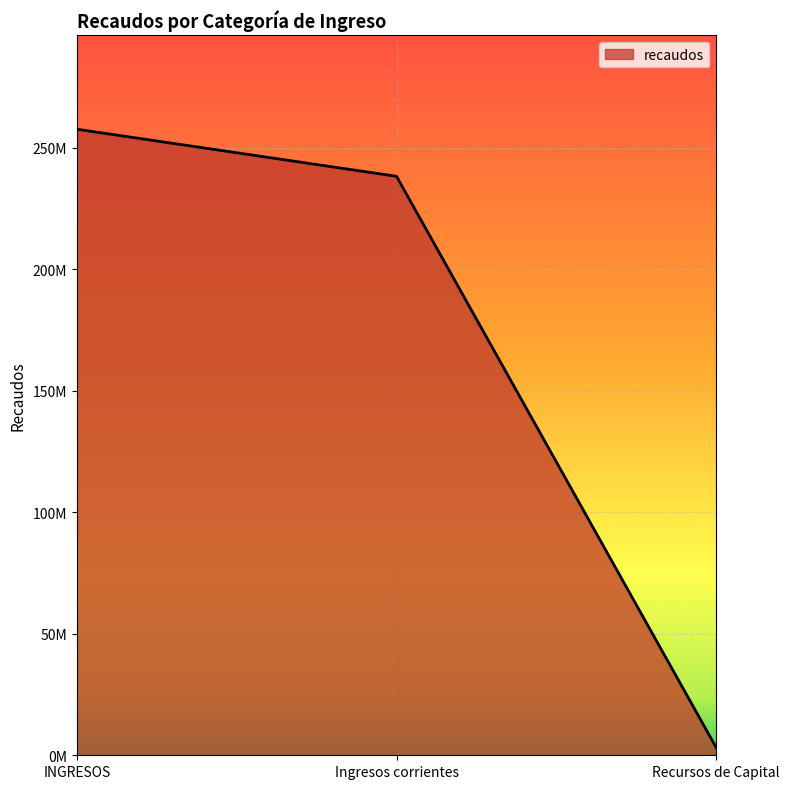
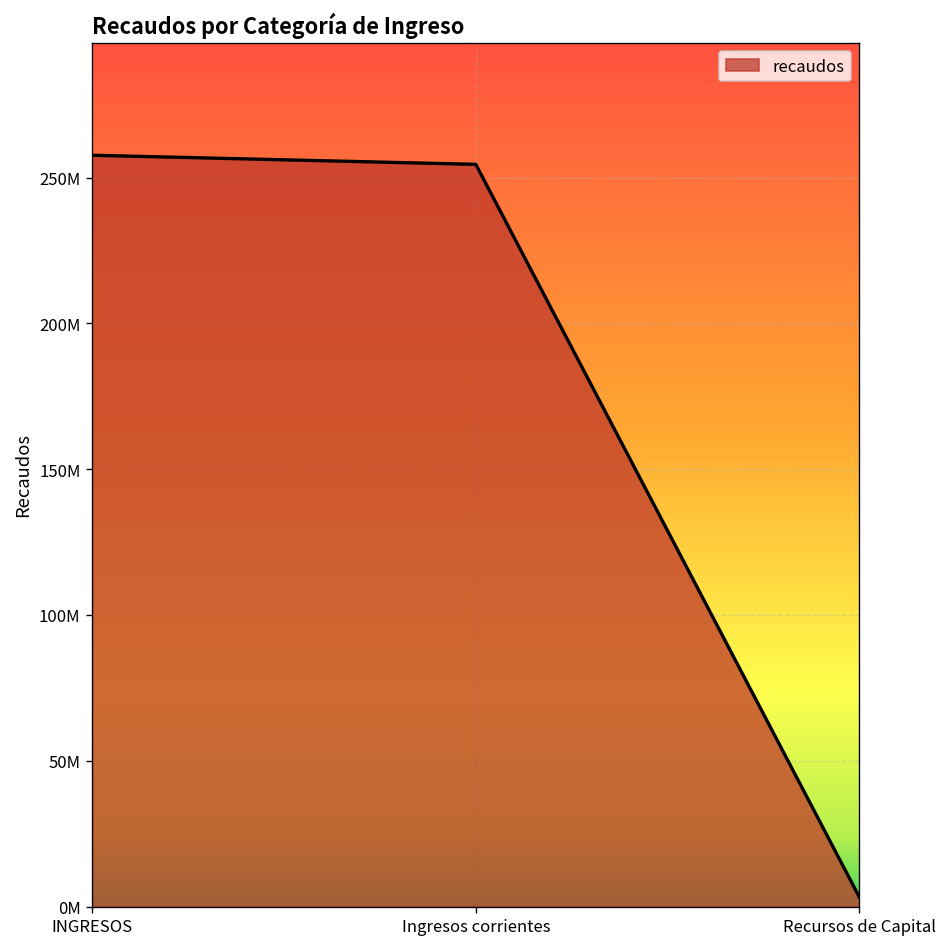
  {
    "INGRESOS": 258000000,
-   "Ingresos corrientes": 238000000,
+   "Ingresos corrientes": 255000000,
    "Recursos de Capital": 3000000
  }
